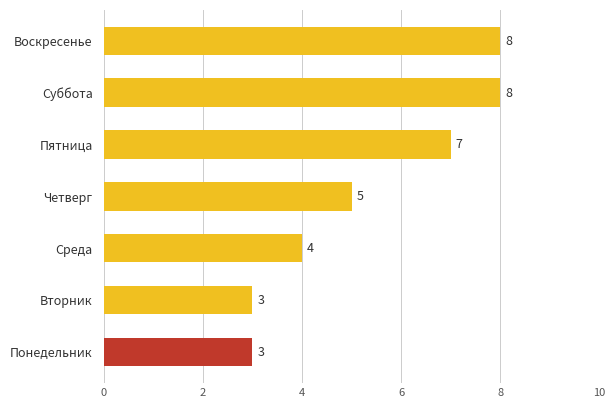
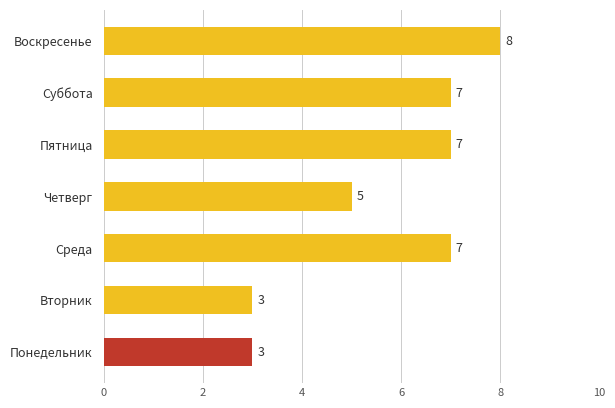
  {
    "Воскресенье": 8,
-   "Суббота": 8,
+   "Суббота": 7,
    "Пятница": 7,
    "Четверг": 5,
-   "Среда": 4,
+   "Среда": 7,
    "Вторник": 3,
    "Понедельник": 3
  }
